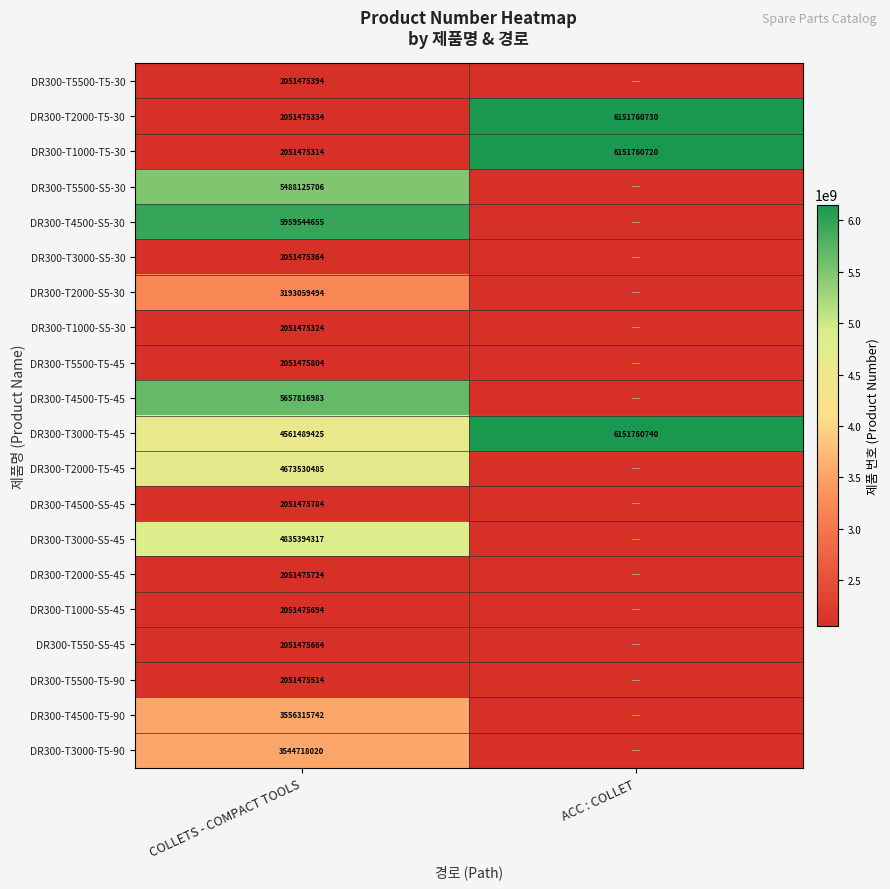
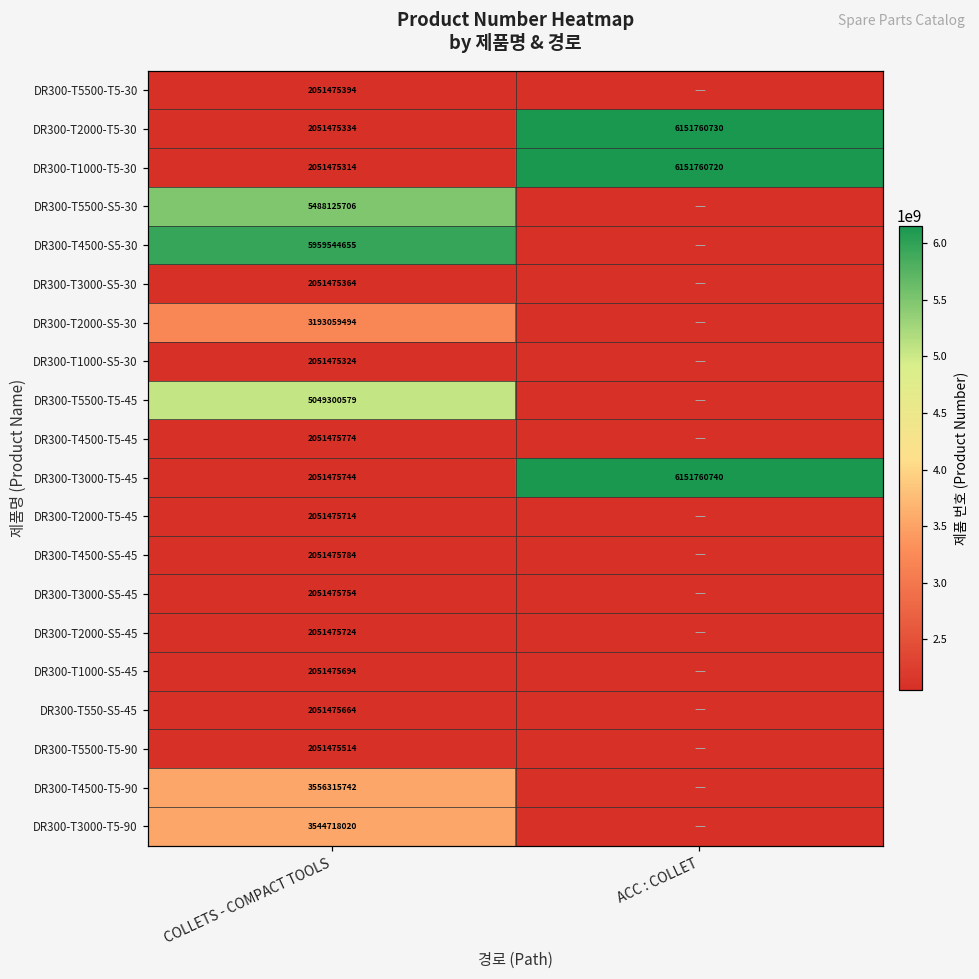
  {
    "DR300-T5500-T5-30": {
      "COLLETS - COMPACT TOOLS": 2051475394
    },
    "DR300-T2000-T5-30": {
      "COLLETS - COMPACT TOOLS": 2051475334,
      "ACC : COLLET": 6151760730
    },
    "DR300-T1000-T5-30": {
      "COLLETS - COMPACT TOOLS": 2051475314,
      "ACC : COLLET": 6151760720
    },
    "DR300-T5500-S5-30": {
      "COLLETS - COMPACT TOOLS": 5488125706
    },
    "DR300-T4500-S5-30": {
      "COLLETS - COMPACT TOOLS": 5959544655
    },
    "DR300-T3000-S5-30": {
      "COLLETS - COMPACT TOOLS": 2051475364
    },
    "DR300-T2000-S5-30": {
      "COLLETS - COMPACT TOOLS": 3193059494
    },
    "DR300-T1000-S5-30": {
      "COLLETS - COMPACT TOOLS": 2051475324
    },
    "DR300-T5500-T5-45": {
-     "COLLETS - COMPACT TOOLS": 2051475804
+     "COLLETS - COMPACT TOOLS": 5049300579
    },
    "DR300-T4500-T5-45": {
-     "COLLETS - COMPACT TOOLS": 5657816983
+     "COLLETS - COMPACT TOOLS": 2051475774
    },
    "DR300-T3000-T5-45": {
-     "COLLETS - COMPACT TOOLS": 4561489425,
+     "COLLETS - COMPACT TOOLS": 2051475744,
      "ACC : COLLET": 6151760740
    },
    "DR300-T2000-T5-45": {
-     "COLLETS - COMPACT TOOLS": 4673530485
+     "COLLETS - COMPACT TOOLS": 2051475714
    },
    "DR300-T4500-S5-45": {
      "COLLETS - COMPACT TOOLS": 2051475784
    },
    "DR300-T3000-S5-45": {
-     "COLLETS - COMPACT TOOLS": 4835394317
+     "COLLETS - COMPACT TOOLS": 2051475754
    },
    "DR300-T2000-S5-45": {
      "COLLETS - COMPACT TOOLS": 2051475724
    },
    "DR300-T1000-S5-45": {
      "COLLETS - COMPACT TOOLS": 2051475694
    },
    "DR300-T550-S5-45": {
      "COLLETS - COMPACT TOOLS": 2051475664
    },
    "DR300-T5500-T5-90": {
      "COLLETS - COMPACT TOOLS": 2051475514
    },
    "DR300-T4500-T5-90": {
      "COLLETS - COMPACT TOOLS": 3556315742
    },
    "DR300-T3000-T5-90": {
      "COLLETS - COMPACT TOOLS": 3544718020
    }
  }
